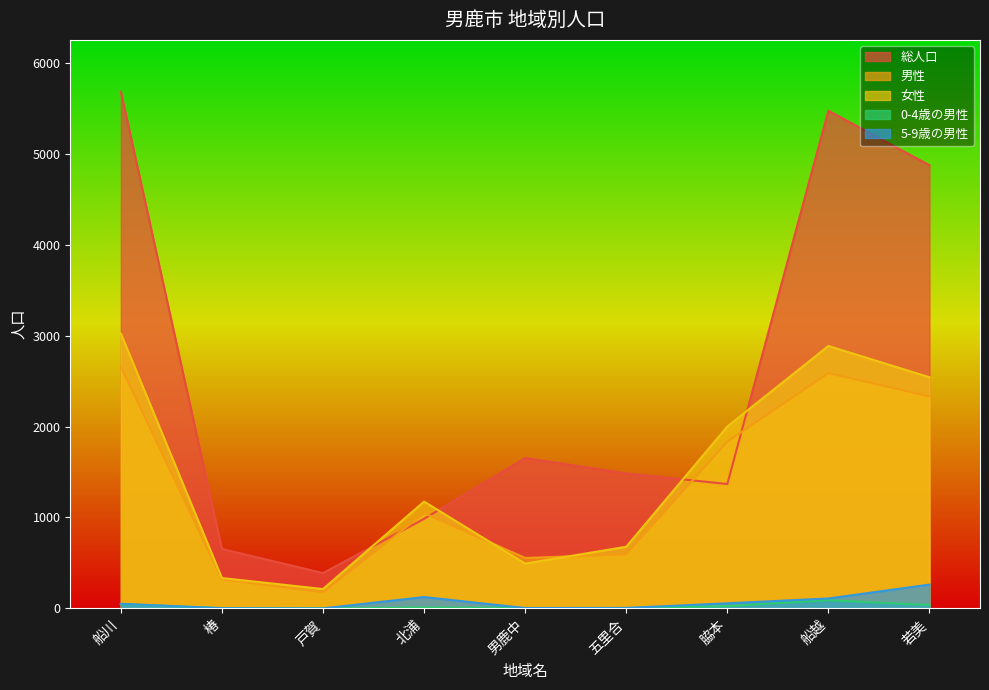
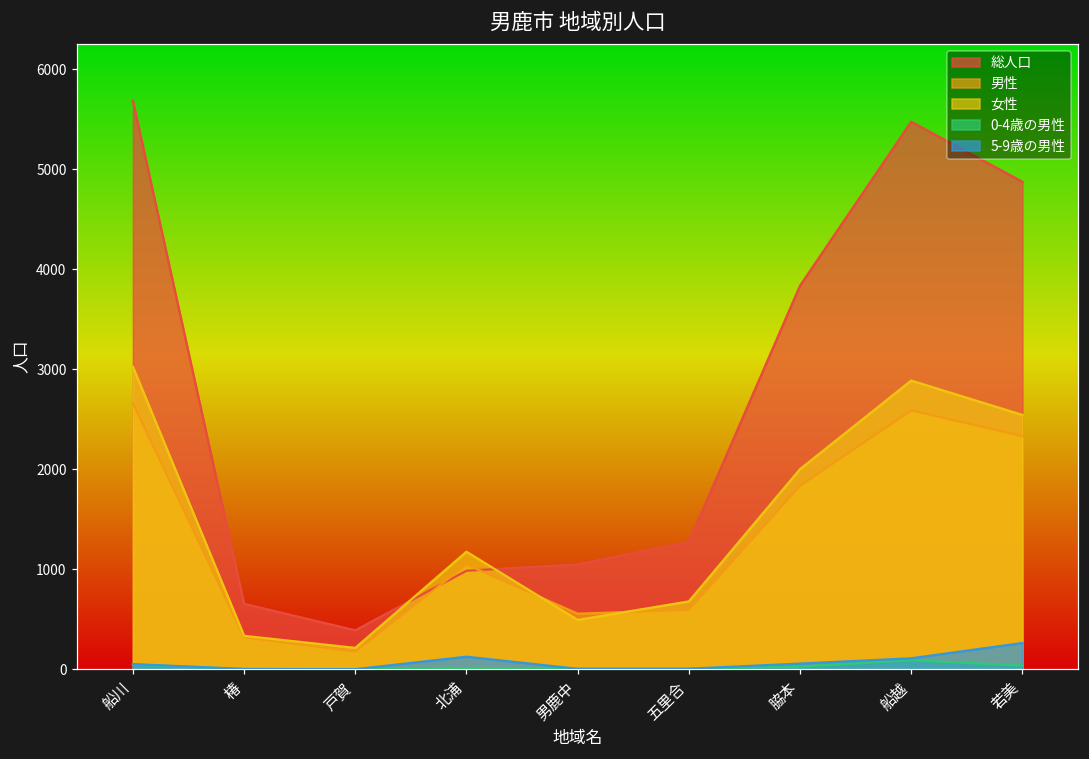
  {
    "総人口": {
      "船川": 5700,
      "椿": 700,
      "戸賀": 400,
      "北浦": 1000,
-     "男鹿中": 1700,
-     "五里合": 1500,
-     "脇本": 1400,
+     "男鹿中": 1000,
+     "五里合": 1300,
+     "脇本": 3800,
      "船越": 5500,
      "若美": 4900
    },
    "0-4歳の男性": {
      "北浦": 0,
      "脇本": 0,
      "若美": 0
    },
    "5-9歳の男性": {
      "北浦": 100,
      "脇本": 100,
      "若美": 300
    }
  }
